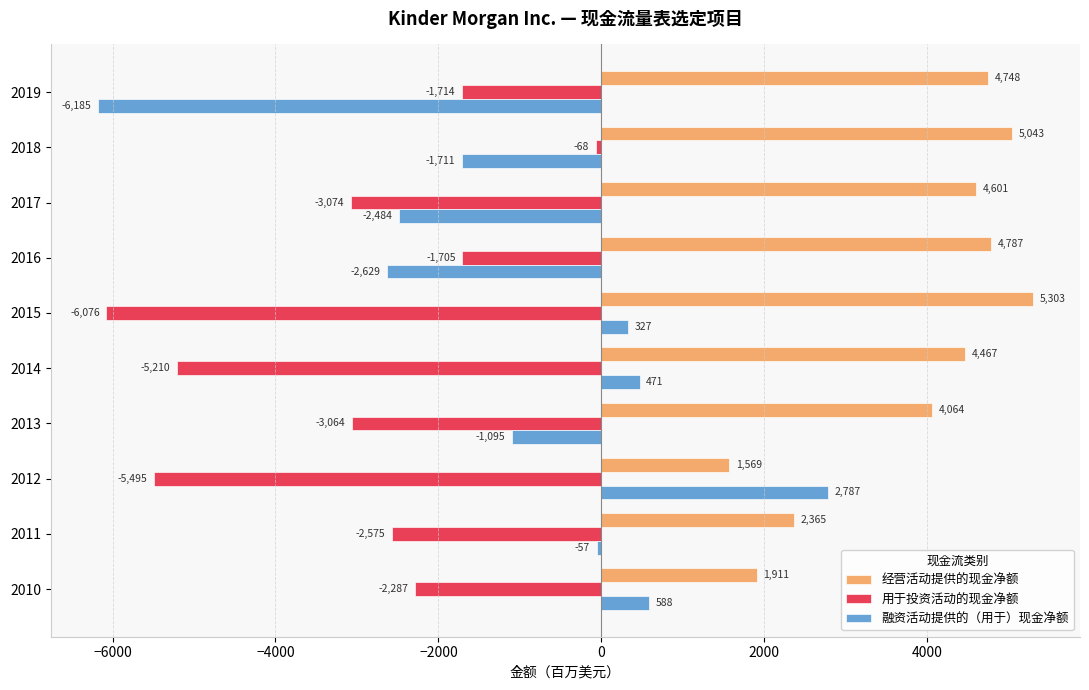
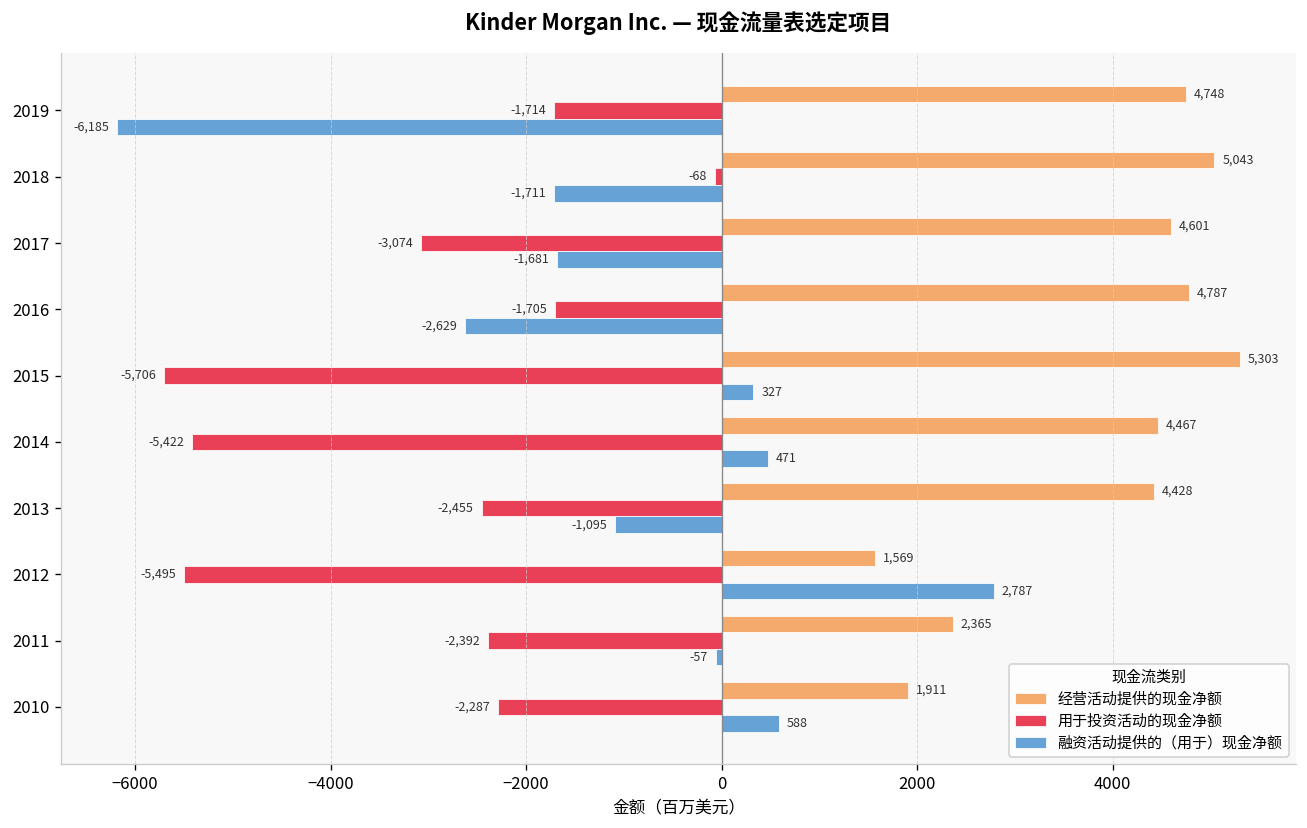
  {
    "经营活动提供的现金净额": {
      "2019": "4,748",
      "2018": "5,043",
      "2017": "4,601",
      "2016": "4,787",
      "2015": "5,303",
      "2014": "4,467",
-     "2013": "4,064",
+     "2013": "4,428",
      "2012": "1,569",
      "2011": "2,365",
      "2010": "1,911"
    },
    "用于投资活动的现金净额": {
      "2019": "-1,714",
      "2018": "-68",
      "2017": "-3,074",
      "2016": "-1,705",
-     "2015": "-6,076",
-     "2014": "-5,210",
-     "2013": "-3,064",
+     "2015": "-5,706",
+     "2014": "-5,422",
+     "2013": "-2,455",
      "2012": "-5,495",
-     "2011": "-2,575",
+     "2011": "-2,392",
      "2010": "-2,287"
    },
    "融资活动提供的（用于）现金净额": {
      "2019": "-6,185",
      "2018": "-1,711",
-     "2017": "-2,484",
+     "2017": "-1,681",
      "2016": "-2,629",
      "2015": "327",
      "2014": "471",
      "2013": "-1,095",
      "2012": "2,787",
      "2011": "-57",
      "2010": "588"
    }
  }
